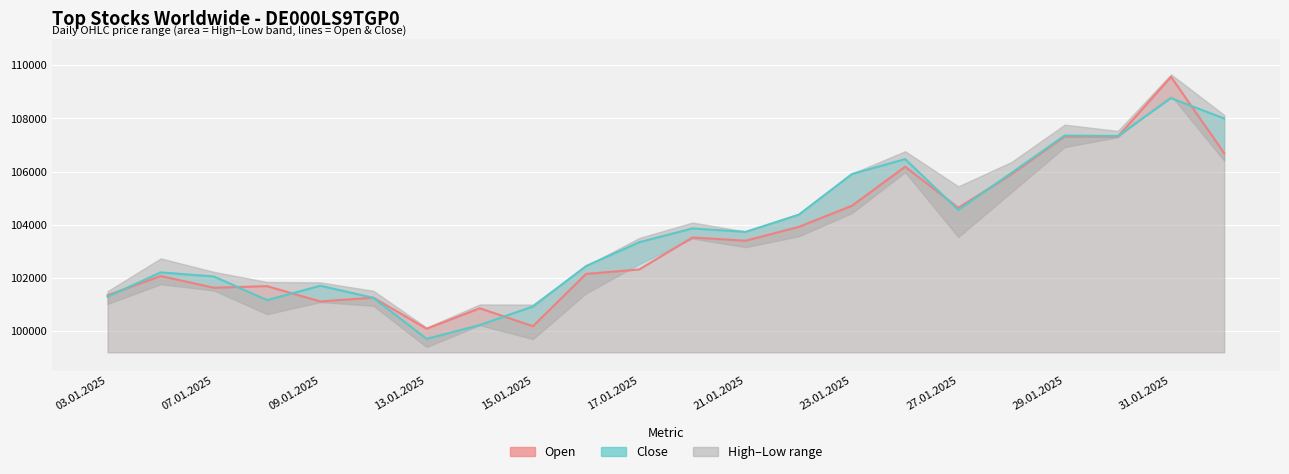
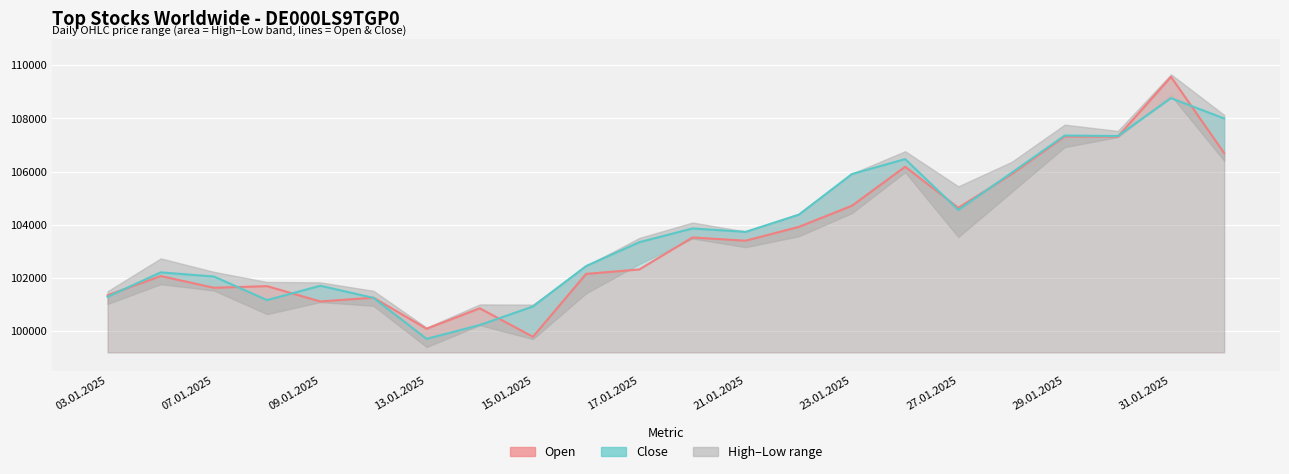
  {
    "Open": {
      "07.01.2025": 101600,
      "09.01.2025": 101100,
-     "15.01.2025": 100200,
+     "15.01.2025": 99800,
      "17.01.2025": 102300,
      "21.01.2025": 103400,
      "23.01.2025": 104700
    },
    "Close": {
      "07.01.2025": 102000,
      "09.01.2025": 101700,
      "13.01.2025": 99700,
      "17.01.2025": 103300,
      "31.01.2025": 108800
    }
  }
